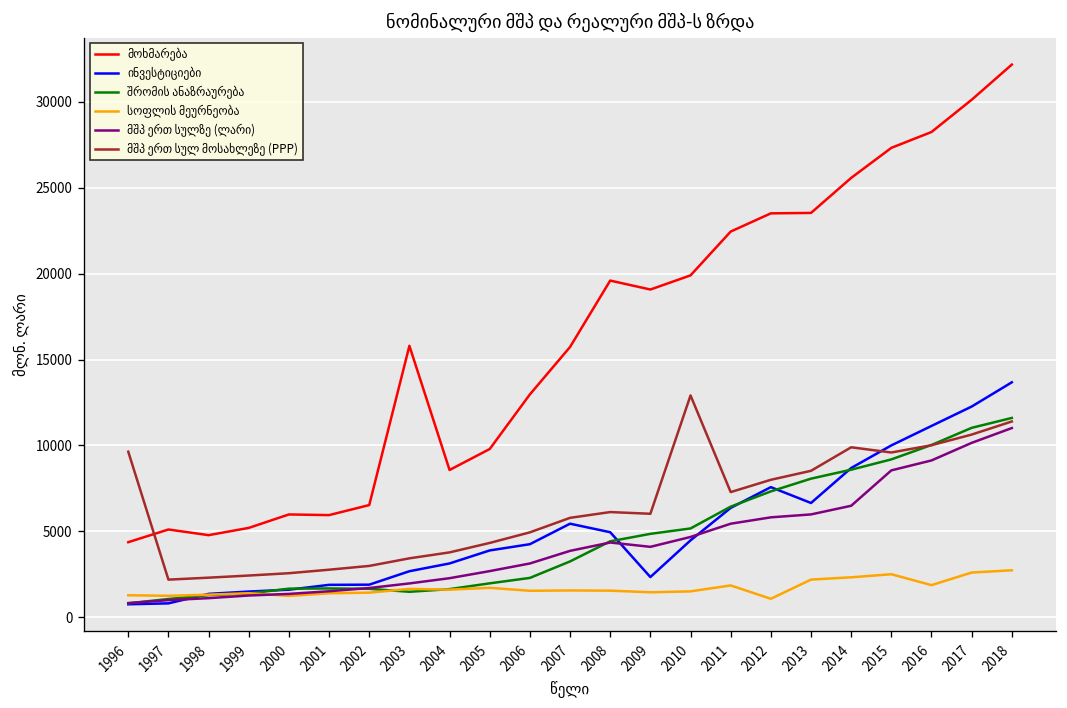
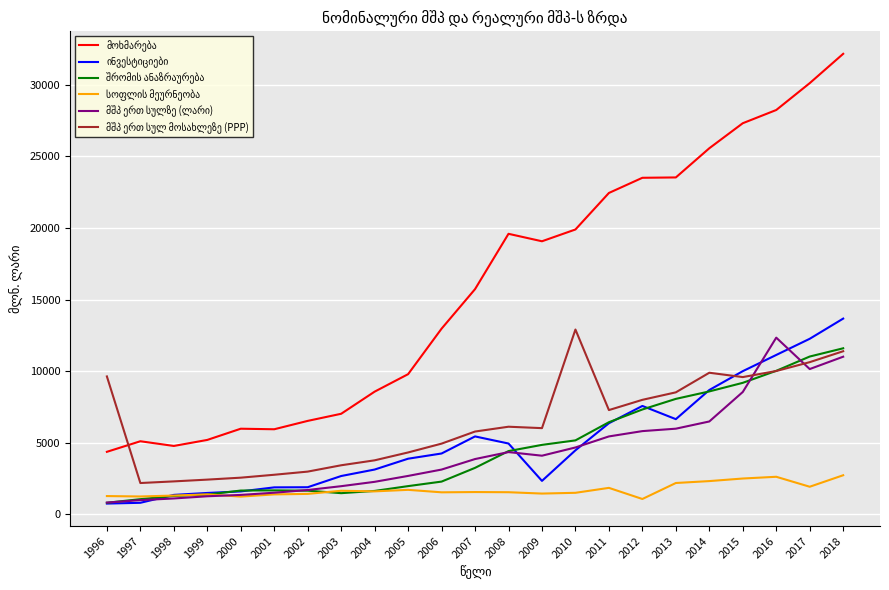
  {
    "მოხმარება": {
      "1996": 4400,
      "1997": 5100,
      "1998": 4800,
      "1999": 5200,
      "2000": 6000,
      "2001": 5900,
      "2002": 6500,
-     "2003": 15800,
+     "2003": 7000,
      "2004": 8600,
      "2005": 9800,
      "2006": 13000,
      "2007": 15700,
      "2008": 19600,
      "2009": 19100,
      "2010": 19900,
      "2011": 22400,
      "2012": 23500,
      "2013": 23500,
      "2014": 25600,
      "2015": 27300,
      "2016": 28200,
      "2017": 30100,
      "2018": 32200
    },
    "ინვესტიციები": {
      "1997": 800,
      "2001": 1900,
      "2002": 1900,
      "2003": 2700,
      "2004": 3100,
      "2005": 3900,
      "2006": 4300,
      "2007": 5400,
      "2008": 5000,
      "2009": 2300,
      "2010": 4500,
      "2012": 7600,
      "2013": 6700,
      "2015": 10000,
      "2016": 11100,
      "2017": 12300,
      "2018": 13700
    },
    "შრომის ანაზრაურება": {
      "2005": 2000,
      "2006": 2300,
      "2007": 3300,
      "2009": 4900,
      "2010": 5200,
      "2012": 7300,
      "2013": 8100,
      "2015": 9200,
      "2017": 11000,
      "2018": 11600
    },
    "სოფლის მეურნეობა": {
      "1996": 1300,
      "1997": 1300,
      "2002": 1400,
      "2005": 1700,
      "2006": 1500,
      "2007": 1600,
      "2008": 1600,
      "2009": 1500,
      "2010": 1500,
      "2011": 1900,
      "2012": 1100,
      "2013": 2200,
      "2014": 2300,
      "2015": 2500,
-     "2016": 1900,
-     "2017": 2600,
+     "2016": 2600,
+     "2017": 1900,
      "2018": 2700
    },
    "მშპ ერთ სულზე (ლარი)": {
      "1998": 1100,
      "2003": 2000,
      "2004": 2300,
      "2005": 2700,
      "2006": 3100,
      "2007": 3900,
      "2009": 4100,
      "2010": 4700,
      "2011": 5400,
      "2012": 5800,
      "2013": 6000,
      "2014": 6500,
      "2015": 8600,
-     "2016": 9100,
+     "2016": 12300,
      "2017": 10200,
      "2018": 11000
    },
    "მშპ ერთ სულ მოსახლეზე (PPP)": {
      "1996": 9600,
      "1997": 2200,
      "1998": 2300,
      "1999": 2400,
      "2000": 2600,
      "2001": 2800,
      "2002": 3000,
      "2003": 3400,
      "2004": 3800,
      "2005": 4300,
      "2006": 4900,
      "2007": 5800,
      "2008": 6100,
      "2009": 6000,
      "2010": 12900,
      "2011": 7300,
      "2012": 8000,
      "2013": 8500,
      "2014": 9900,
      "2015": 9600,
      "2017": 10600,
      "2018": 11400
    }
  }
